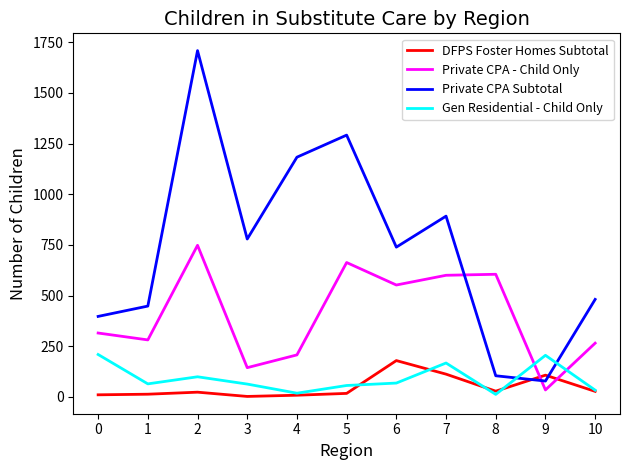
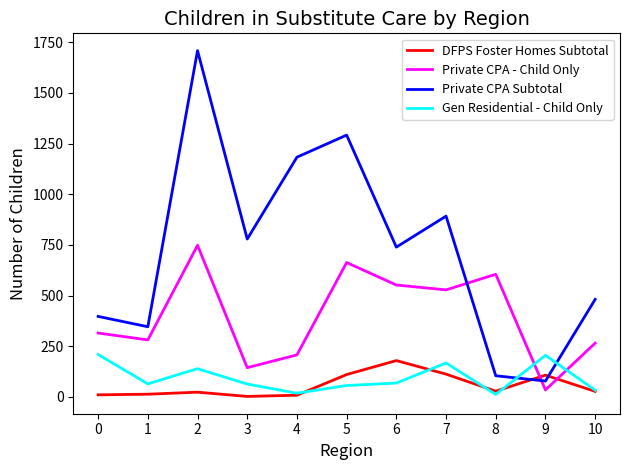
  {
    "DFPS Foster Homes Subtotal": {
      "0": 10,
      "1": 10,
      "2": 20,
      "3": 0,
-     "5": 20,
+     "5": 110,
      "6": 180,
      "7": 110,
      "8": 30,
      "9": 110
    },
    "Private CPA - Child Only": {
      "0": 320,
      "1": 280,
      "2": 750,
      "3": 140,
      "4": 210,
      "5": 660,
      "6": 550,
-     "7": 600,
+     "7": 530,
      "8": 610,
      "9": 30,
      "10": 270
    },
    "Private CPA Subtotal": {
      "0": 400,
-     "1": 450,
+     "1": 350,
      "2": 1710,
      "3": 780,
      "4": 1180,
      "5": 1290,
      "6": 740,
      "7": 890,
      "8": 100,
      "9": 80,
      "10": 480
    },
    "Gen Residential - Child Only": {
      "0": 210,
      "1": 60,
-     "2": 100,
+     "2": 140,
      "3": 60,
      "5": 60,
      "6": 70,
      "7": 170,
      "8": 10,
      "9": 210
    }
  }
